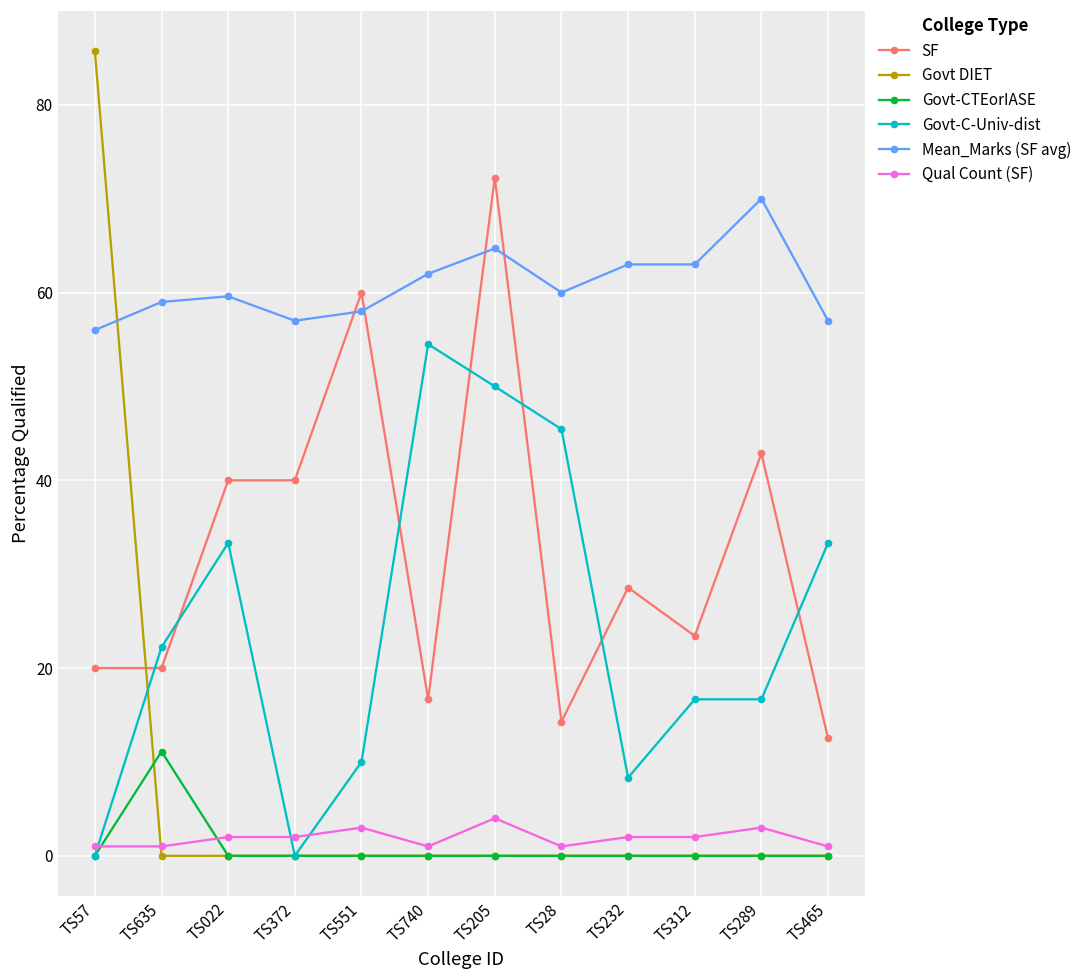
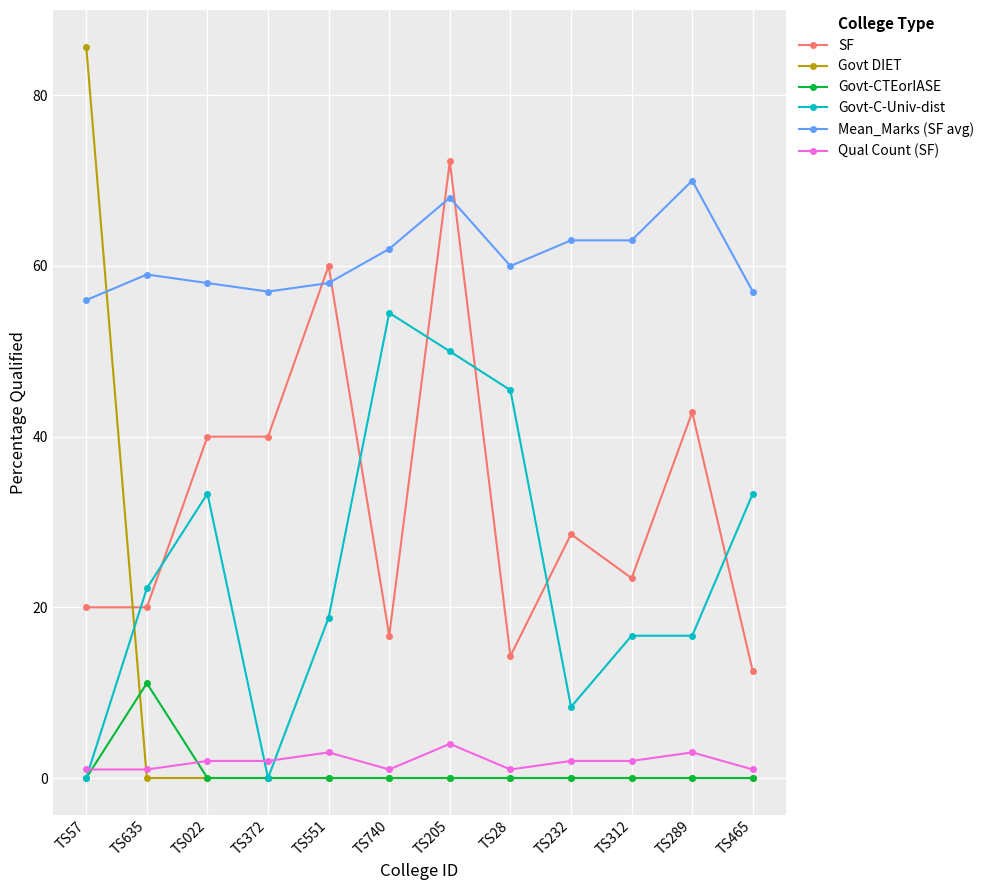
  {
    "SF": {
      "TS57": 20,
      "TS635": 20,
      "TS022": 40,
      "TS372": 40,
      "TS551": 60,
      "TS740": 17,
      "TS205": 72,
      "TS28": 14,
      "TS232": 29,
      "TS312": 23,
      "TS289": 43,
      "TS465": 13
    },
    "Govt DIET": {
      "TS57": 86,
      "TS635": 0
    },
    "Govt-CTEorIASE": {
      "TS635": 11
    },
    "Govt-C-Univ-dist": {
      "TS635": 22,
      "TS022": 33,
-     "TS551": 10,
+     "TS551": 19,
      "TS740": 55,
      "TS205": 50,
      "TS28": 45,
      "TS232": 8,
      "TS312": 17,
      "TS289": 17,
      "TS465": 33
    },
    "Mean_Marks (SF avg)": {
      "TS57": 56,
      "TS635": 59,
-     "TS022": 60,
+     "TS022": 58,
      "TS372": 57,
      "TS551": 58,
      "TS740": 62,
-     "TS205": 65,
+     "TS205": 68,
      "TS28": 60,
      "TS232": 63,
      "TS312": 63,
      "TS289": 70,
      "TS465": 57
    },
    "Qual Count (SF)": {
      "TS57": 1,
      "TS635": 1,
      "TS022": 2,
      "TS372": 2,
      "TS551": 3,
      "TS740": 1,
      "TS205": 4,
      "TS28": 1,
      "TS232": 2,
      "TS312": 2,
      "TS289": 3,
      "TS465": 1
    }
  }
